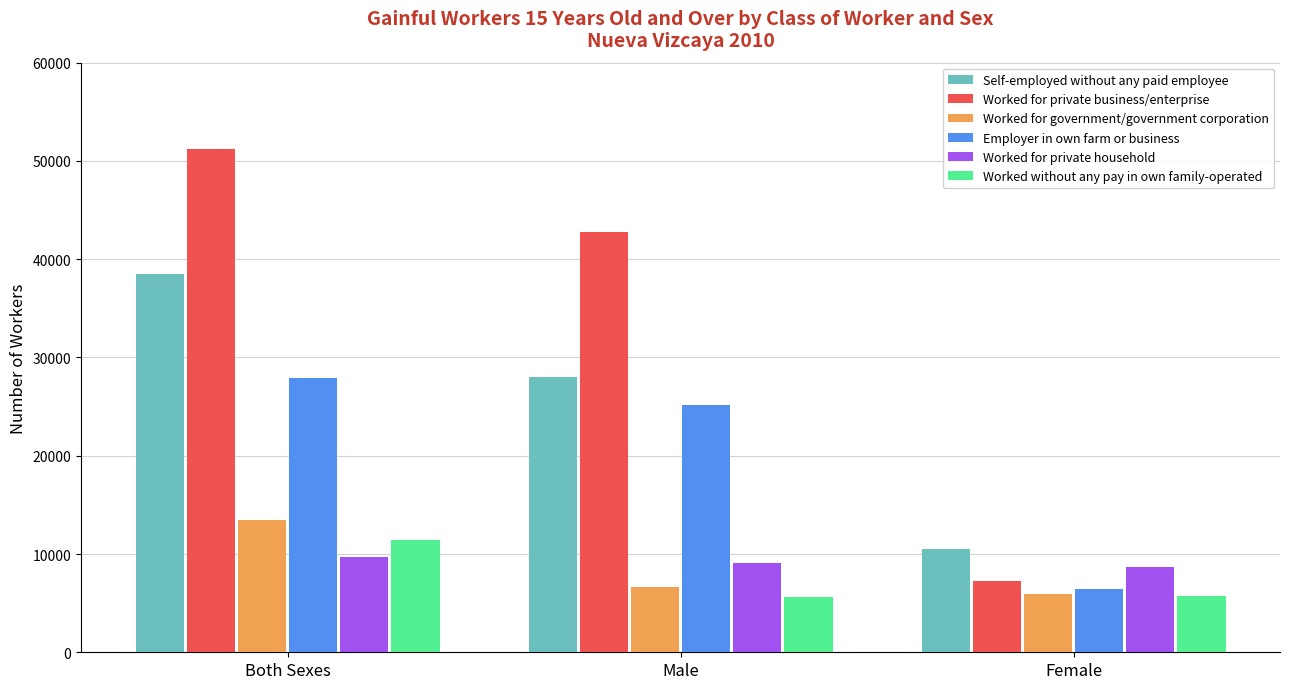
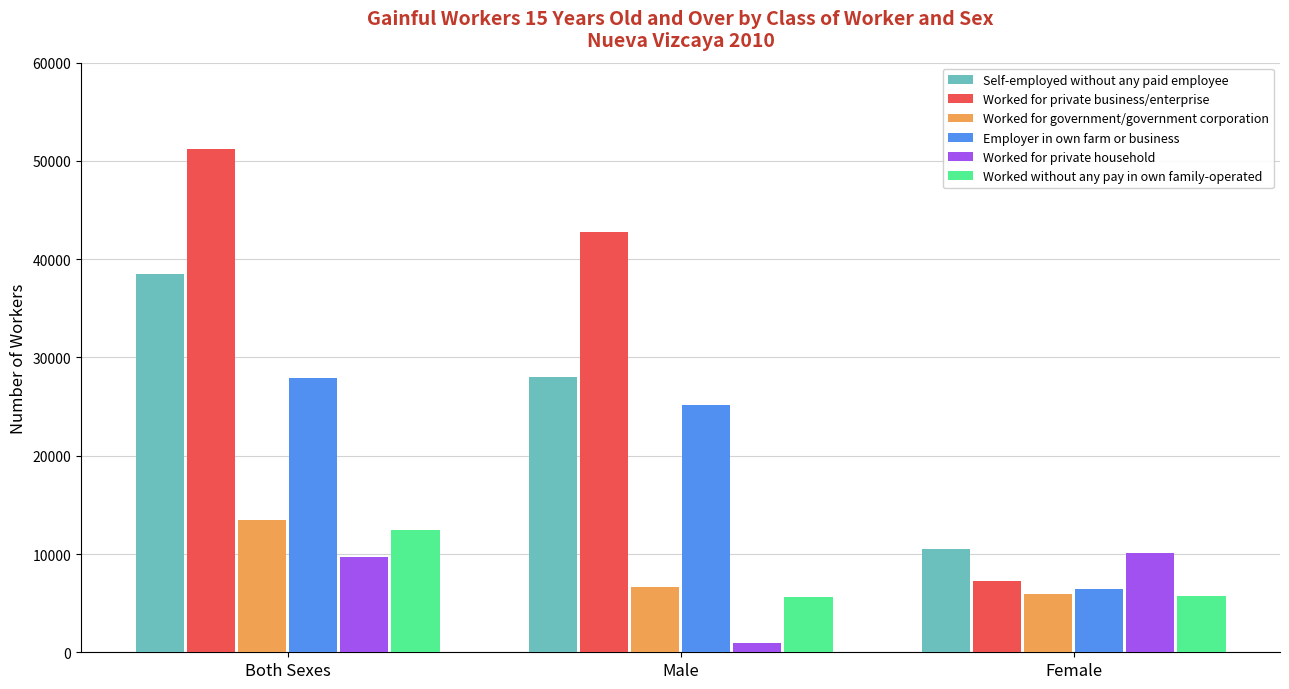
  {
    "Self-employed without any paid employee": {
      "Both Sexes": 39000,
      "Male": 28000,
      "Female": 10000
    },
    "Worked for private business/enterprise": {
      "Both Sexes": 51000,
      "Male": 43000,
      "Female": 7000
    },
    "Worked for government/government corporation": {
      "Both Sexes": 13000,
      "Male": 7000,
      "Female": 6000
    },
    "Employer in own farm or business": {
      "Both Sexes": 28000,
      "Male": 25000,
      "Female": 6000
    },
    "Worked for private household": {
      "Both Sexes": 10000,
-     "Male": 9000,
-     "Female": 9000
+     "Male": 1000,
+     "Female": 10000
    },
    "Worked without any pay in own family-operated": {
-     "Both Sexes": 11000,
+     "Both Sexes": 12000,
      "Male": 6000,
      "Female": 6000
    }
  }
